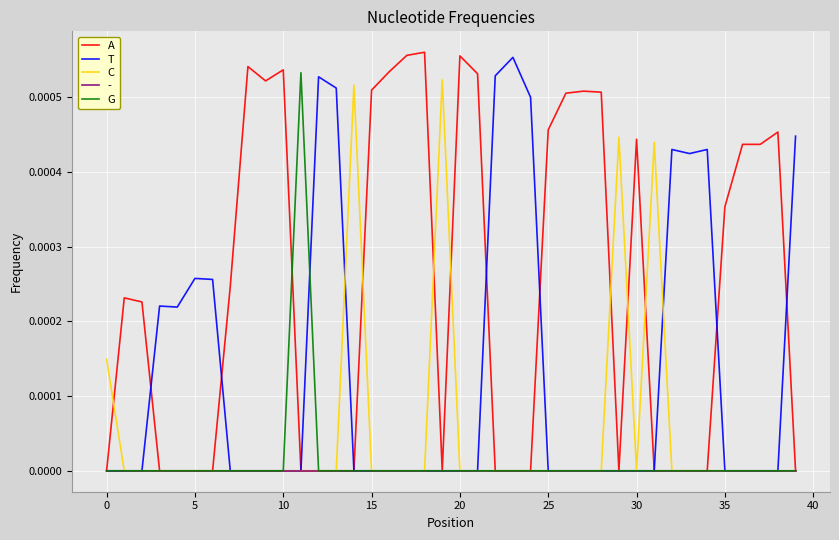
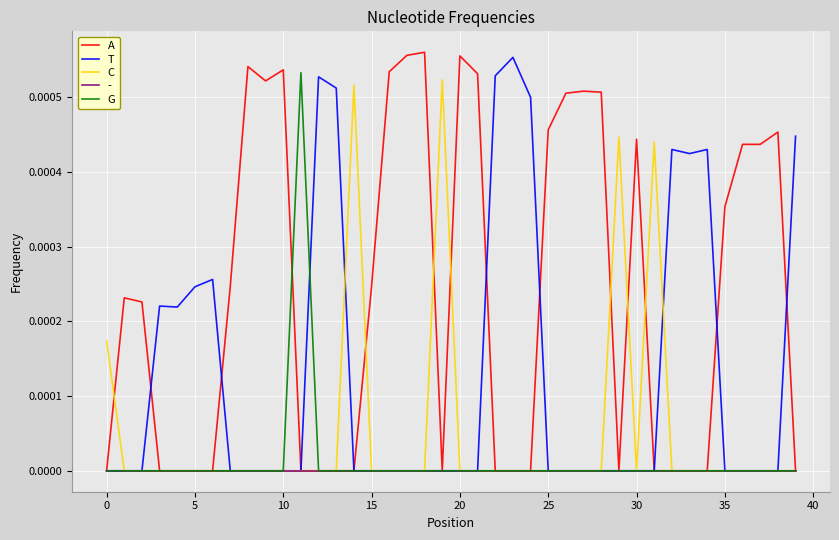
  {
    "A": {
      "10": 0.00054,
-     "15": 0.00051,
+     "15": 0.00025,
      "20": 0.00056,
      "25": 0.00046,
      "30": 0.00044,
      "35": 0.00035
    },
    "T": {
-     "5": 0.00026
+     "5": 0.00025
    },
    "C": {
-     "0": 0.00015
+     "0": 0.00017
    }
  }
